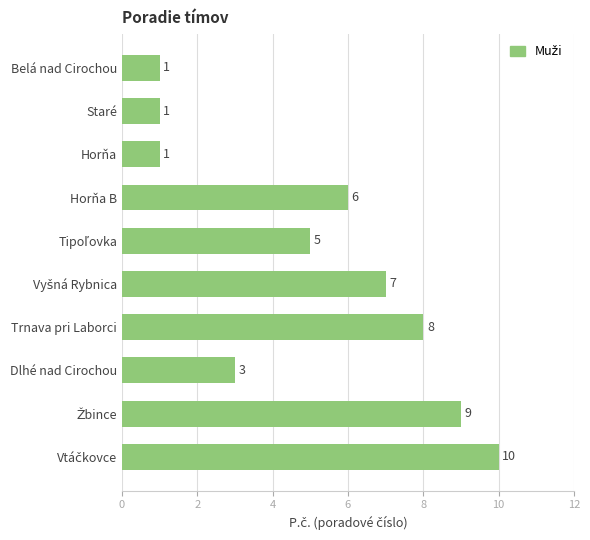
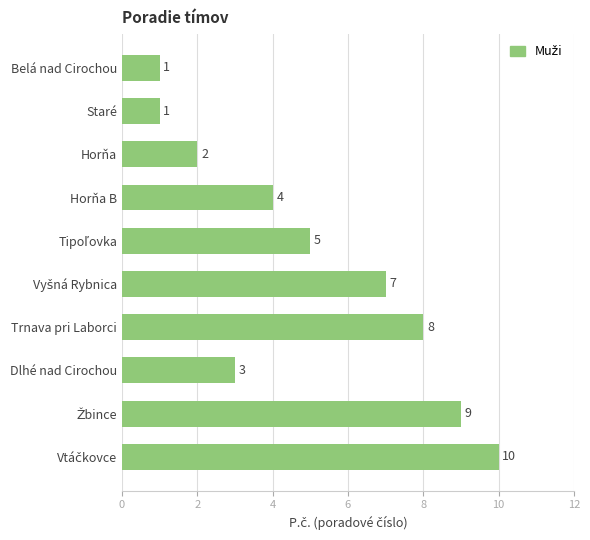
  {
    "Belá nad Cirochou": 1,
    "Staré": 1,
-   "Horňa": 1,
-   "Horňa B": 6,
+   "Horňa": 2,
+   "Horňa B": 4,
    "Tipoľovka": 5,
    "Vyšná Rybnica": 7,
    "Trnava pri Laborci": 8,
    "Dlhé nad Cirochou": 3,
    "Žbince": 9,
    "Vtáčkovce": 10
  }
